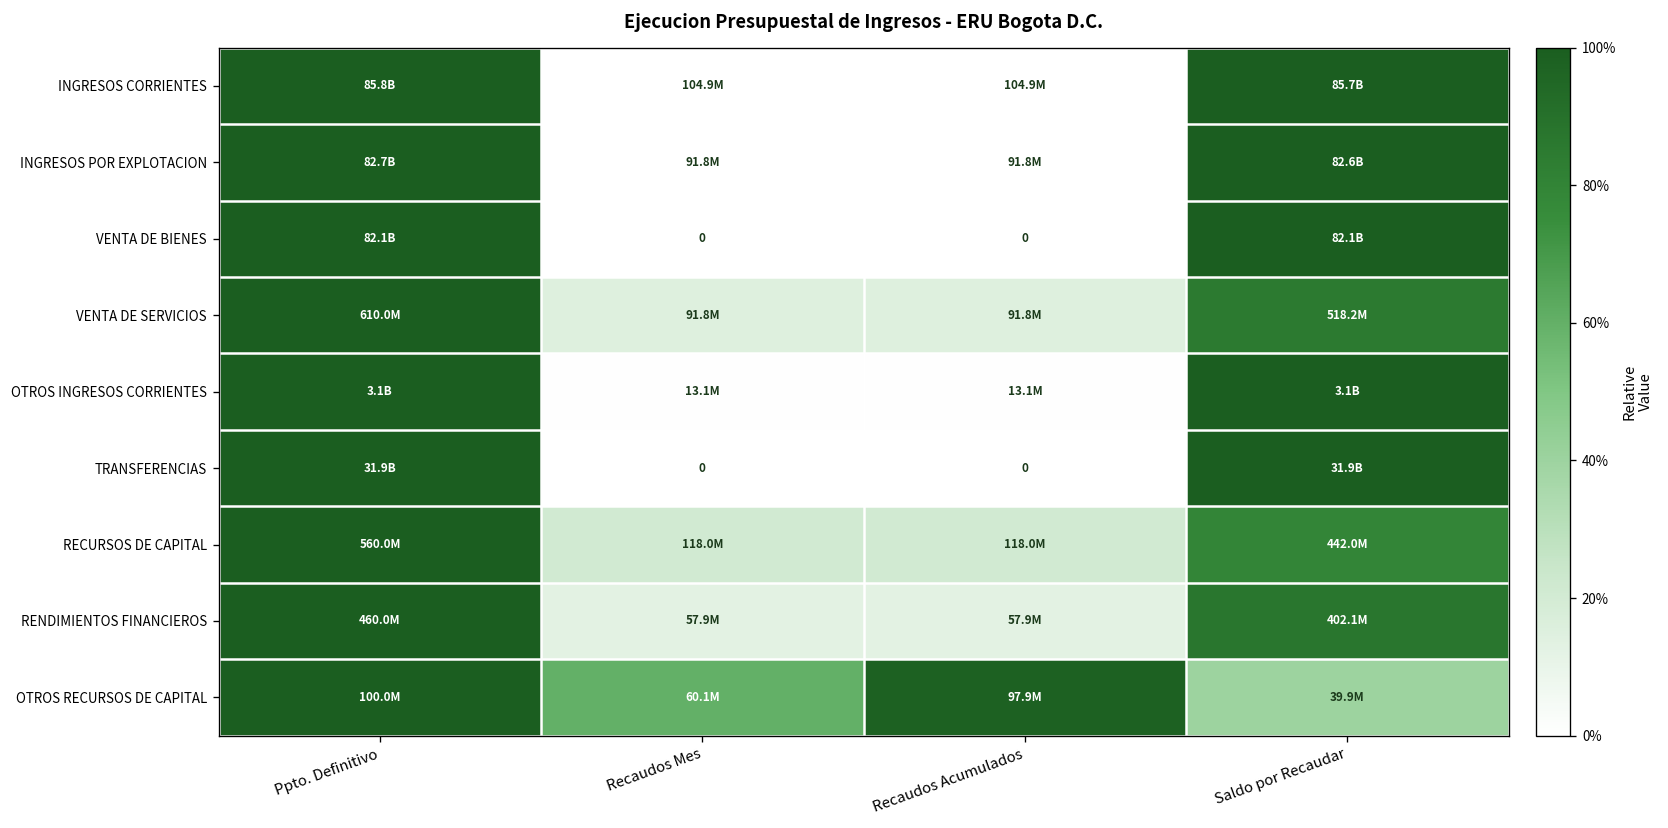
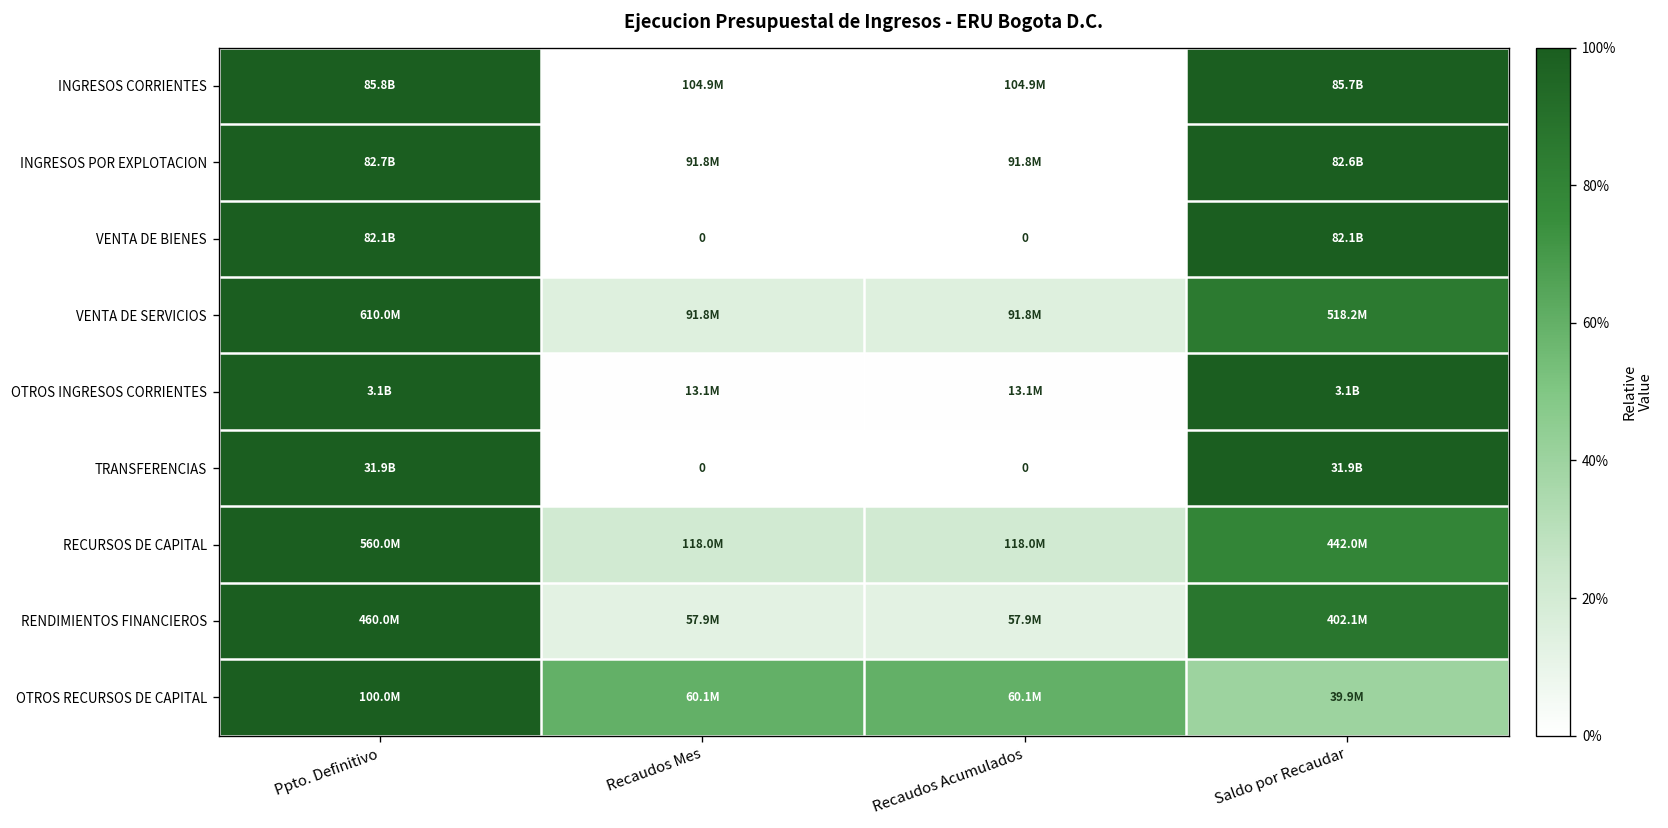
  {
    "INGRESOS CORRIENTES": {
      "Ppto. Definitivo": "85.8B",
      "Recaudos Mes": "104.9M",
      "Recaudos Acumulados": "104.9M",
      "Saldo por Recaudar": "85.7B"
    },
    "INGRESOS POR EXPLOTACION": {
      "Ppto. Definitivo": "82.7B",
      "Recaudos Mes": "91.8M",
      "Recaudos Acumulados": "91.8M",
      "Saldo por Recaudar": "82.6B"
    },
    "VENTA DE BIENES": {
      "Ppto. Definitivo": "82.1B",
      "Recaudos Mes": "0",
      "Recaudos Acumulados": "0",
      "Saldo por Recaudar": "82.1B"
    },
    "VENTA DE SERVICIOS": {
      "Ppto. Definitivo": "610.0M",
      "Recaudos Mes": "91.8M",
      "Recaudos Acumulados": "91.8M",
      "Saldo por Recaudar": "518.2M"
    },
    "OTROS INGRESOS CORRIENTES": {
      "Ppto. Definitivo": "3.1B",
      "Recaudos Mes": "13.1M",
      "Recaudos Acumulados": "13.1M",
      "Saldo por Recaudar": "3.1B"
    },
    "TRANSFERENCIAS": {
      "Ppto. Definitivo": "31.9B",
      "Recaudos Mes": "0",
      "Recaudos Acumulados": "0",
      "Saldo por Recaudar": "31.9B"
    },
    "RECURSOS DE CAPITAL": {
      "Ppto. Definitivo": "560.0M",
      "Recaudos Mes": "118.0M",
      "Recaudos Acumulados": "118.0M",
      "Saldo por Recaudar": "442.0M"
    },
    "RENDIMIENTOS FINANCIEROS": {
      "Ppto. Definitivo": "460.0M",
      "Recaudos Mes": "57.9M",
      "Recaudos Acumulados": "57.9M",
      "Saldo por Recaudar": "402.1M"
    },
    "OTROS RECURSOS DE CAPITAL": {
      "Ppto. Definitivo": "100.0M",
      "Recaudos Mes": "60.1M",
-     "Recaudos Acumulados": "97.9M",
+     "Recaudos Acumulados": "60.1M",
      "Saldo por Recaudar": "39.9M"
    }
  }
